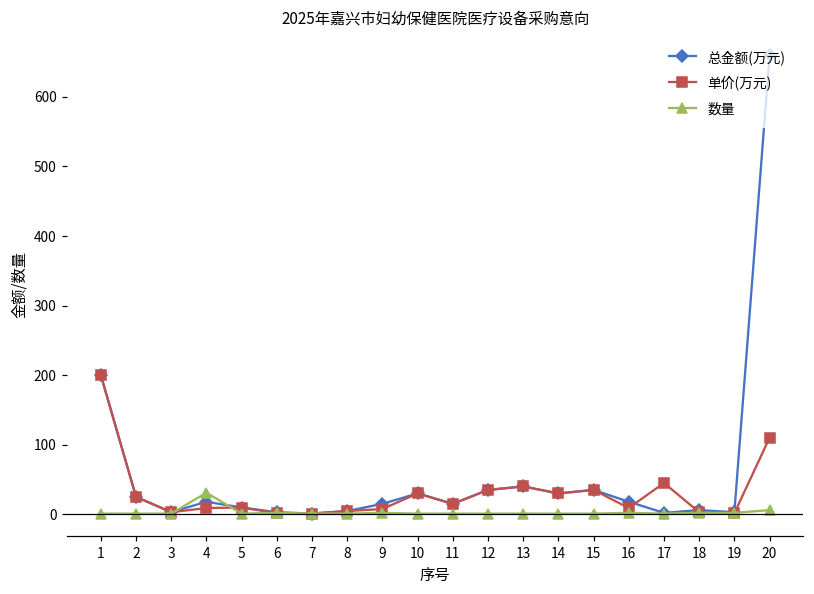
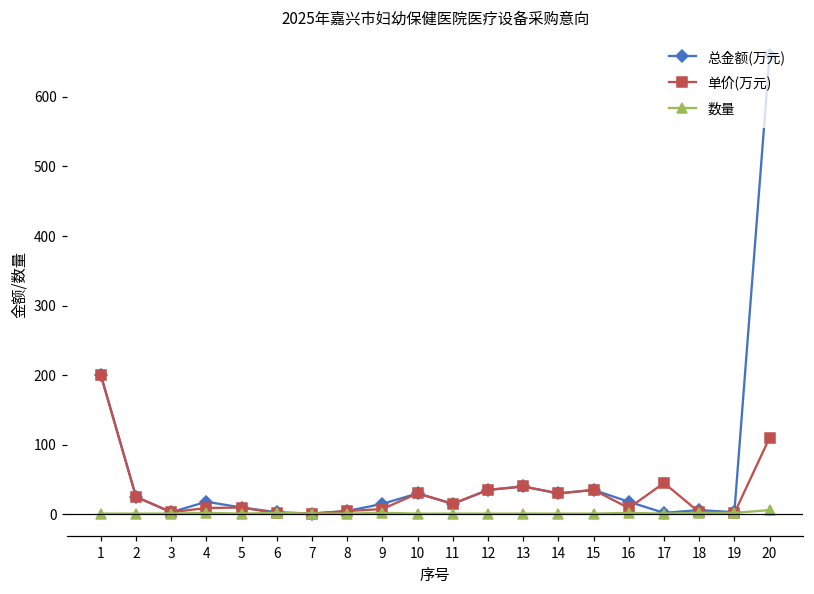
  {
    "总金额(万元)": {
      "4": 20,
      "9": 20,
      "16": 20
    },
    "单价(万元)": {
      "4": 10,
      "9": 10,
      "16": 10,
      "17": 50,
      "20": 110
    },
    "数量": {
      "1": 0,
      "2": 0,
-     "4": 30,
+     "4": 0,
      "5": 0,
      "9": 0,
      "10": 0,
      "11": 0,
      "12": 0,
      "13": 0,
      "14": 0,
      "15": 0,
      "16": 0,
      "20": 10
    }
  }
